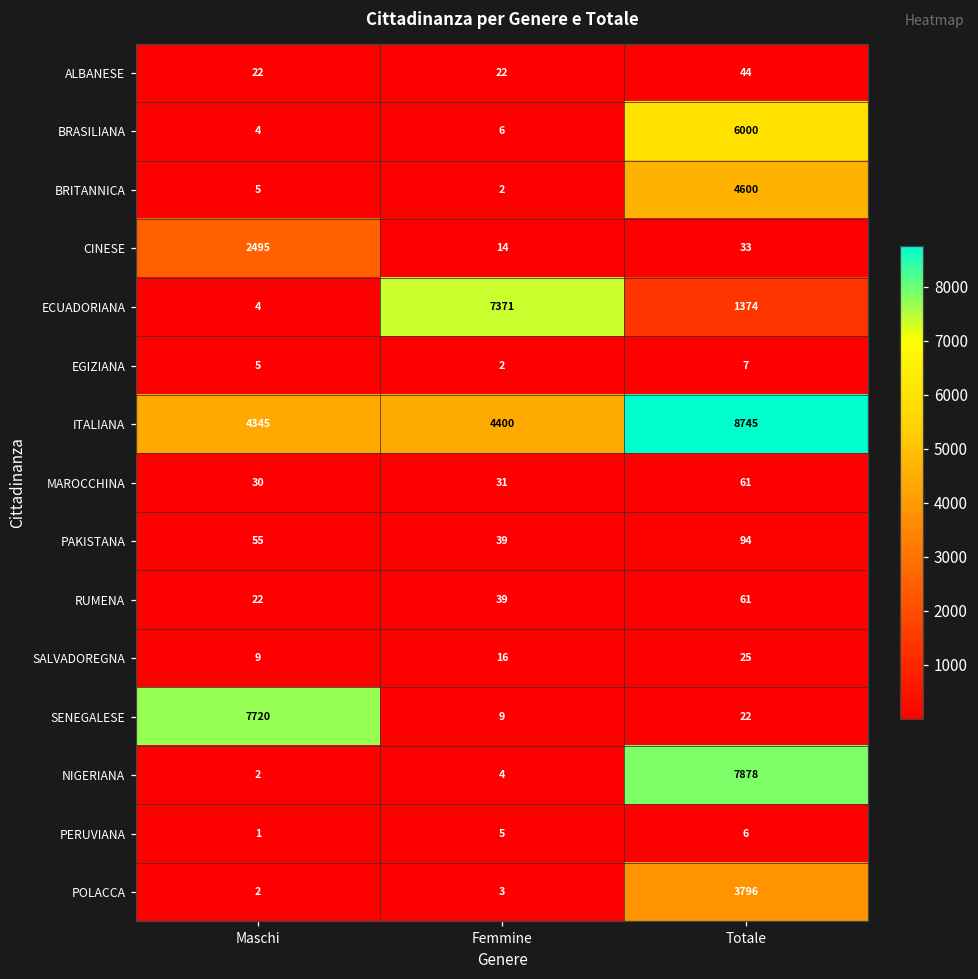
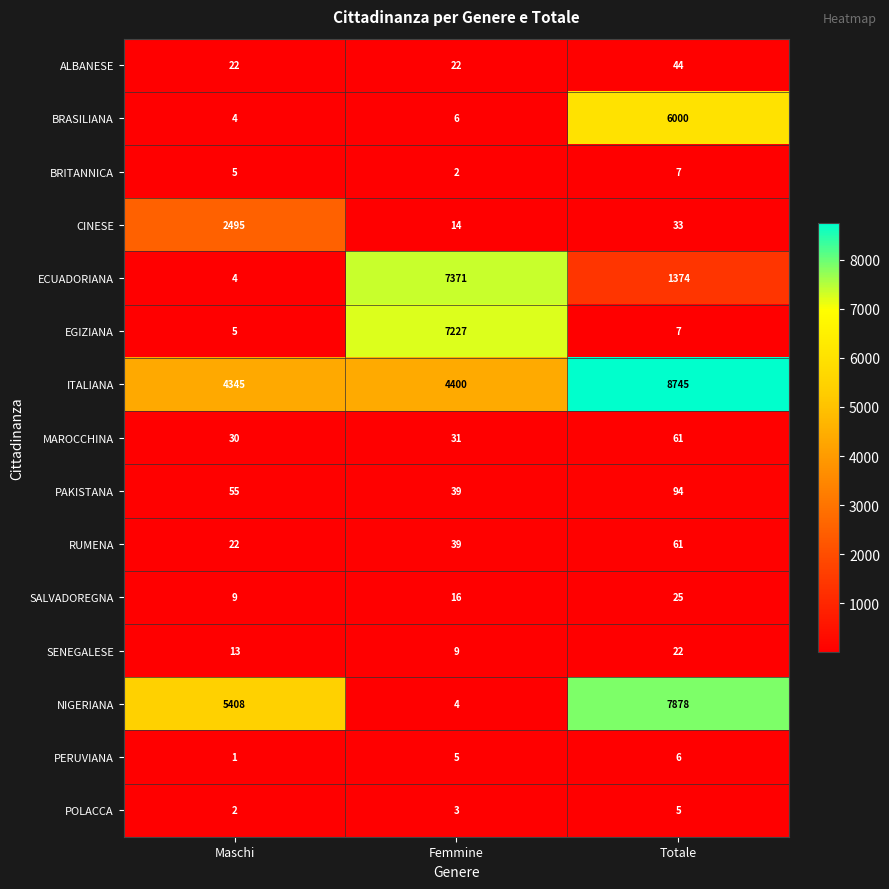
  {
    "ALBANESE": {
      "Maschi": 22,
      "Femmine": 22,
      "Totale": 44
    },
    "BRASILIANA": {
      "Maschi": 4,
      "Femmine": 6,
      "Totale": 6000
    },
    "BRITANNICA": {
      "Maschi": 5,
      "Femmine": 2,
-     "Totale": 4600
+     "Totale": 7
    },
    "CINESE": {
      "Maschi": 2495,
      "Femmine": 14,
      "Totale": 33
    },
    "ECUADORIANA": {
      "Maschi": 4,
      "Femmine": 7371,
      "Totale": 1374
    },
    "EGIZIANA": {
      "Maschi": 5,
-     "Femmine": 2,
+     "Femmine": 7227,
      "Totale": 7
    },
    "ITALIANA": {
      "Maschi": 4345,
      "Femmine": 4400,
      "Totale": 8745
    },
    "MAROCCHINA": {
      "Maschi": 30,
      "Femmine": 31,
      "Totale": 61
    },
    "PAKISTANA": {
      "Maschi": 55,
      "Femmine": 39,
      "Totale": 94
    },
    "RUMENA": {
      "Maschi": 22,
      "Femmine": 39,
      "Totale": 61
    },
    "SALVADOREGNA": {
      "Maschi": 9,
      "Femmine": 16,
      "Totale": 25
    },
    "SENEGALESE": {
-     "Maschi": 7720,
+     "Maschi": 13,
      "Femmine": 9,
      "Totale": 22
    },
    "NIGERIANA": {
-     "Maschi": 2,
+     "Maschi": 5408,
      "Femmine": 4,
      "Totale": 7878
    },
    "PERUVIANA": {
      "Maschi": 1,
      "Femmine": 5,
      "Totale": 6
    },
    "POLACCA": {
      "Maschi": 2,
      "Femmine": 3,
-     "Totale": 3796
+     "Totale": 5
    }
  }
